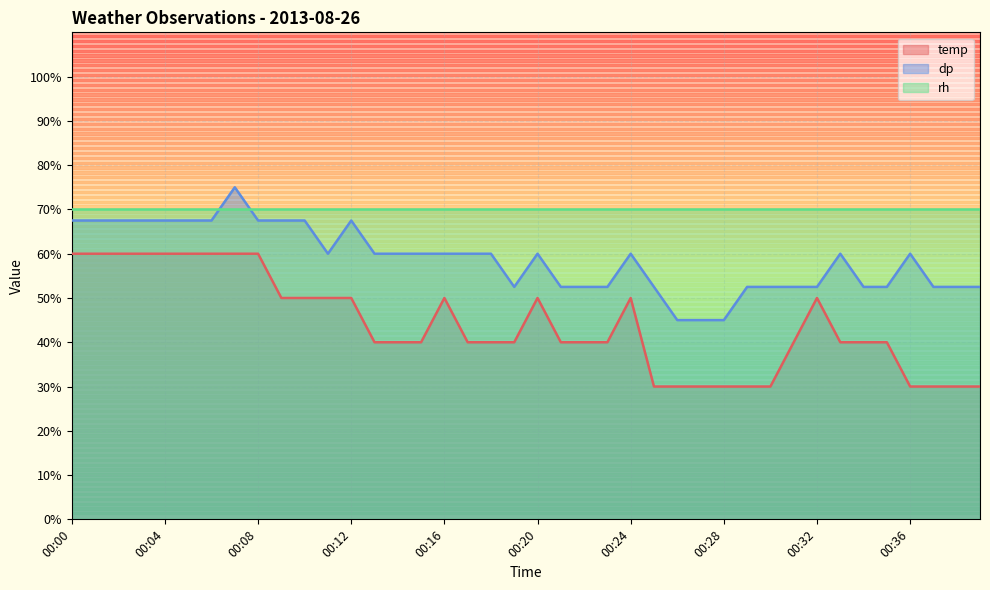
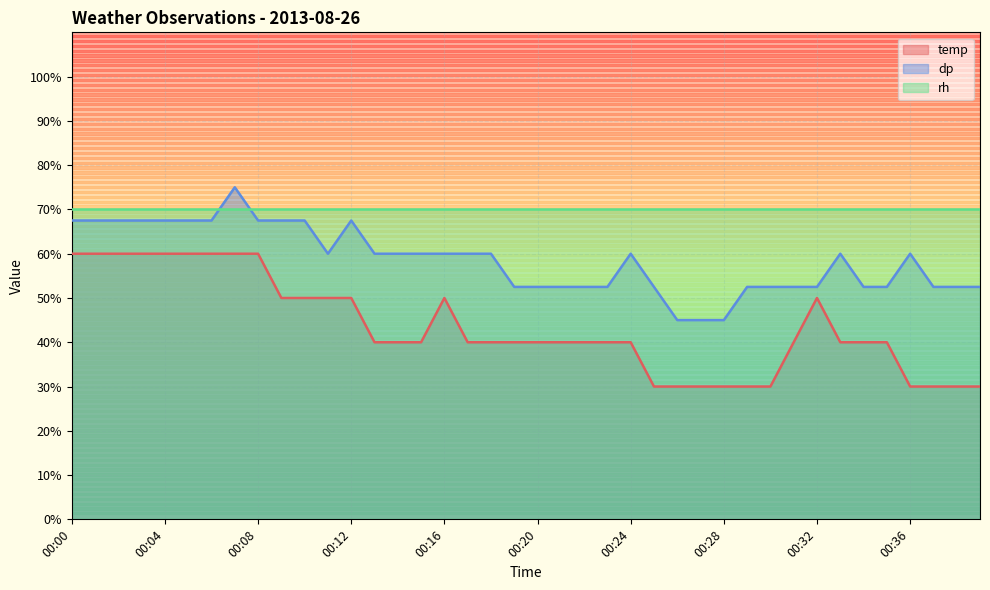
  {
    "temp": {
      "00:00": "60%",
      "00:04": "60%",
      "00:08": "60%",
      "00:12": "50%",
      "00:16": "50%",
-     "00:20": "50%",
-     "00:24": "50%",
+     "00:20": "40%",
+     "00:24": "40%",
      "00:28": "30%",
      "00:32": "50%",
      "00:36": "30%"
    },
    "dp": {
      "00:00": "68%",
      "00:04": "68%",
      "00:08": "68%",
      "00:12": "68%",
      "00:16": "60%",
-     "00:20": "60%",
+     "00:20": "53%",
      "00:24": "60%",
      "00:28": "45%",
      "00:32": "53%",
      "00:36": "60%"
    },
    "rh": {
      "00:00": "70%",
      "00:04": "70%",
      "00:08": "70%",
      "00:12": "70%",
      "00:16": "70%",
      "00:20": "70%",
      "00:24": "70%",
      "00:28": "70%",
      "00:32": "70%",
      "00:36": "70%"
    }
  }
